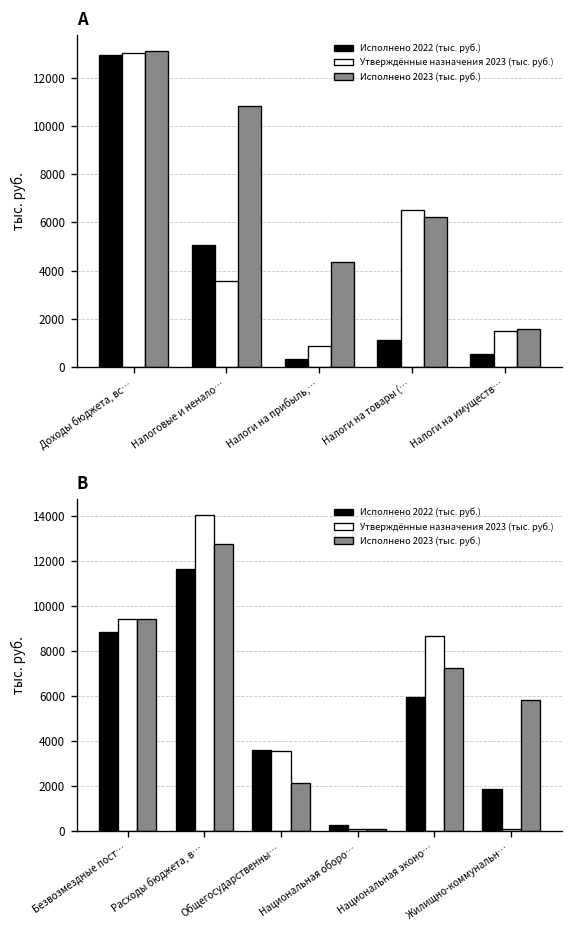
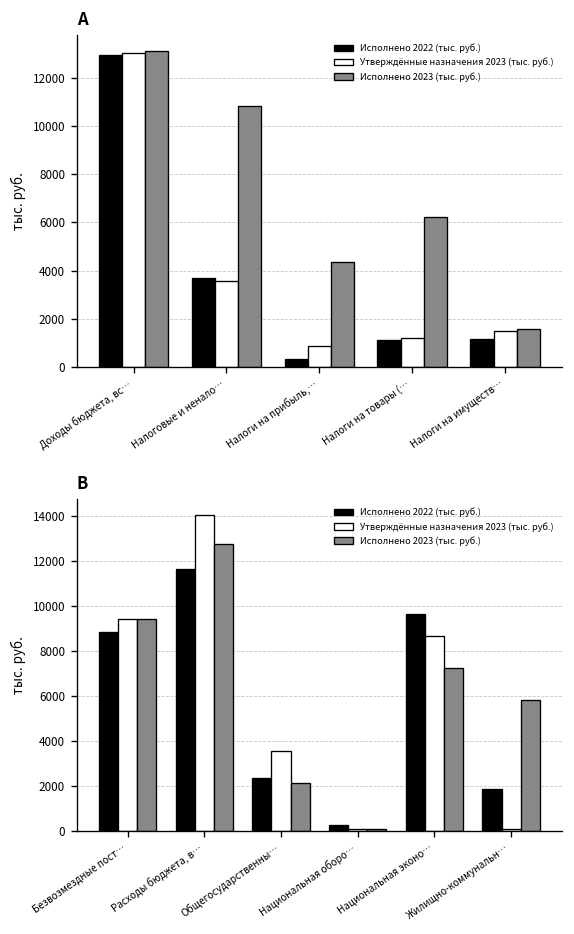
  {
    "A": {
      "Исполнено 2022 (тыс. руб.)": {
        "Доходы бюджета, вс…": 12900,
-       "Налоговые и ненало…": 5100,
+       "Налоговые и ненало…": 3700,
        "Налоги на прибыль,…": 300,
        "Налоги на товары (…": 1100,
-       "Налоги на имуществ…": 600
+       "Налоги на имуществ…": 1200
      },
      "Утверждённые назначения 2023 (тыс. руб.)": {
        "Доходы бюджета, вс…": 13000,
        "Налоговые и ненало…": 3600,
        "Налоги на прибыль,…": 900,
-       "Налоги на товары (…": 6500,
+       "Налоги на товары (…": 1200,
        "Налоги на имуществ…": 1500
      },
      "Исполнено 2023 (тыс. руб.)": {
        "Доходы бюджета, вс…": 13100,
        "Налоговые и ненало…": 10800,
        "Налоги на прибыль,…": 4300,
        "Налоги на товары (…": 6200,
        "Налоги на имуществ…": 1600
      }
    },
    "B": {
      "Исполнено 2022 (тыс. руб.)": {
        "Безвозмездные пост…": 8800,
        "Расходы бюджета, в…": 11600,
-       "Общегосударственны…": 3600,
+       "Общегосударственны…": 2400,
        "Национальная оборо…": 300,
-       "Национальная эконо…": 6000,
+       "Национальная эконо…": 9600,
        "Жилищно-коммунальн…": 1900
      },
      "Утверждённые назначения 2023 (тыс. руб.)": {
        "Безвозмездные пост…": 9400,
        "Расходы бюджета, в…": 14000,
        "Общегосударственны…": 3600,
        "Национальная эконо…": 8600
      },
      "Исполнено 2023 (тыс. руб.)": {
        "Безвозмездные пост…": 9400,
        "Расходы бюджета, в…": 12700,
        "Общегосударственны…": 2100,
        "Национальная эконо…": 7200,
        "Жилищно-коммунальн…": 5800
      }
    }
  }
